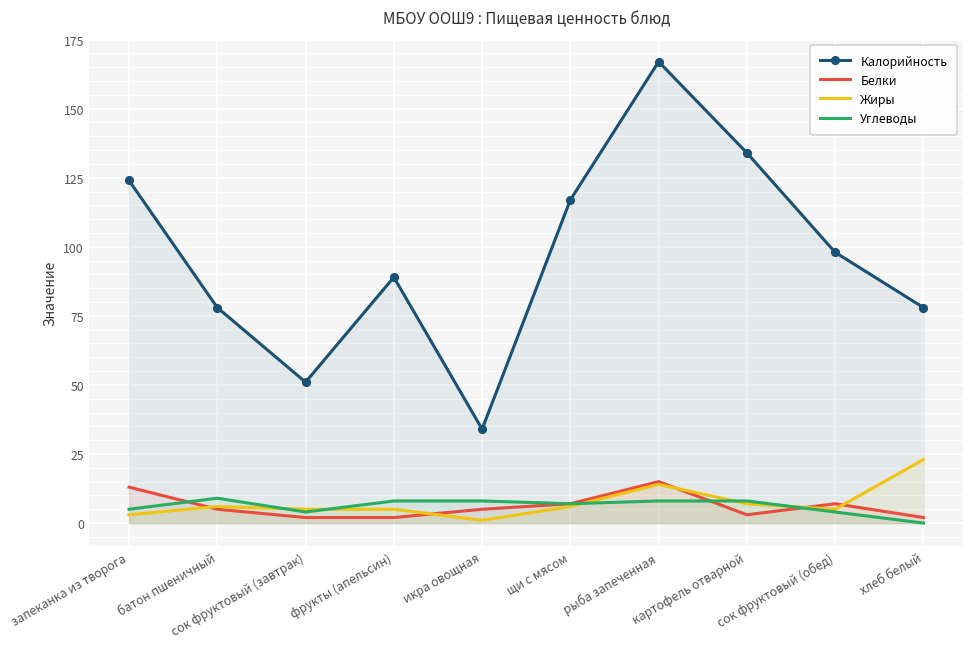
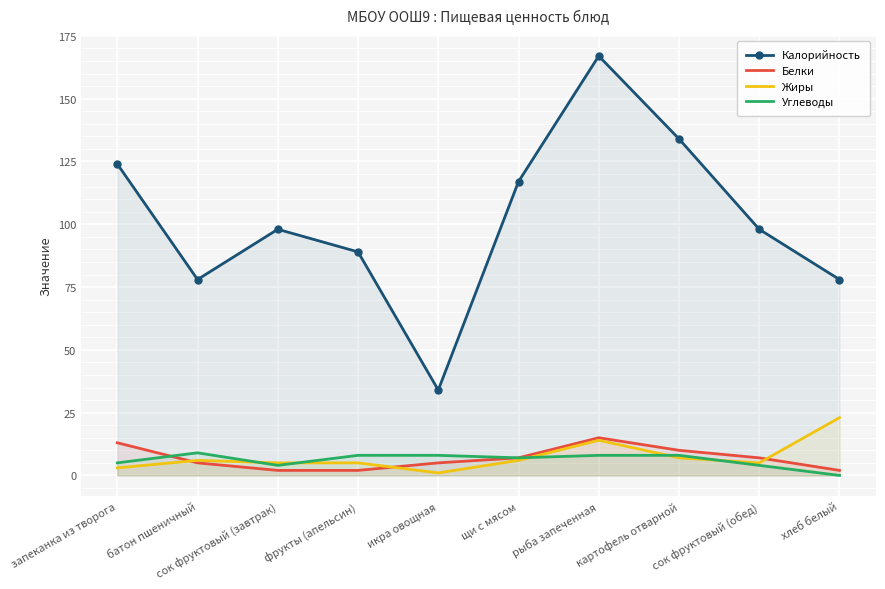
  {
    "Калорийность": {
      "запеканка из творога": 124,
      "батон пшеничный": 78,
-     "сок фруктовый (завтрак)": 51,
+     "сок фруктовый (завтрак)": 98,
      "фрукты (апельсин)": 89,
      "икра овощная": 34,
      "щи с мясом": 117,
      "рыба запеченная": 167,
      "картофель отварной": 134,
      "сок фруктовый (обед)": 98,
      "хлеб белый": 78
    },
    "Белки": {
      "запеканка из творога": 13,
      "сок фруктовый (завтрак)": 2,
      "фрукты (апельсин)": 2,
      "икра овощная": 5,
      "рыба запеченная": 15,
-     "картофель отварной": 3,
+     "картофель отварной": 10,
      "сок фруктовый (обед)": 7,
      "хлеб белый": 2
    },
    "Жиры": {
      "запеканка из творога": 3,
      "фрукты (апельсин)": 5,
      "икра овощная": 1,
      "щи с мясом": 6,
      "рыба запеченная": 14,
      "хлеб белый": 23
    },
    "Углеводы": {
      "запеканка из творога": 5,
      "батон пшеничный": 9,
      "фрукты (апельсин)": 8,
      "икра овощная": 8,
      "рыба запеченная": 8,
      "хлеб белый": 0
    }
  }
